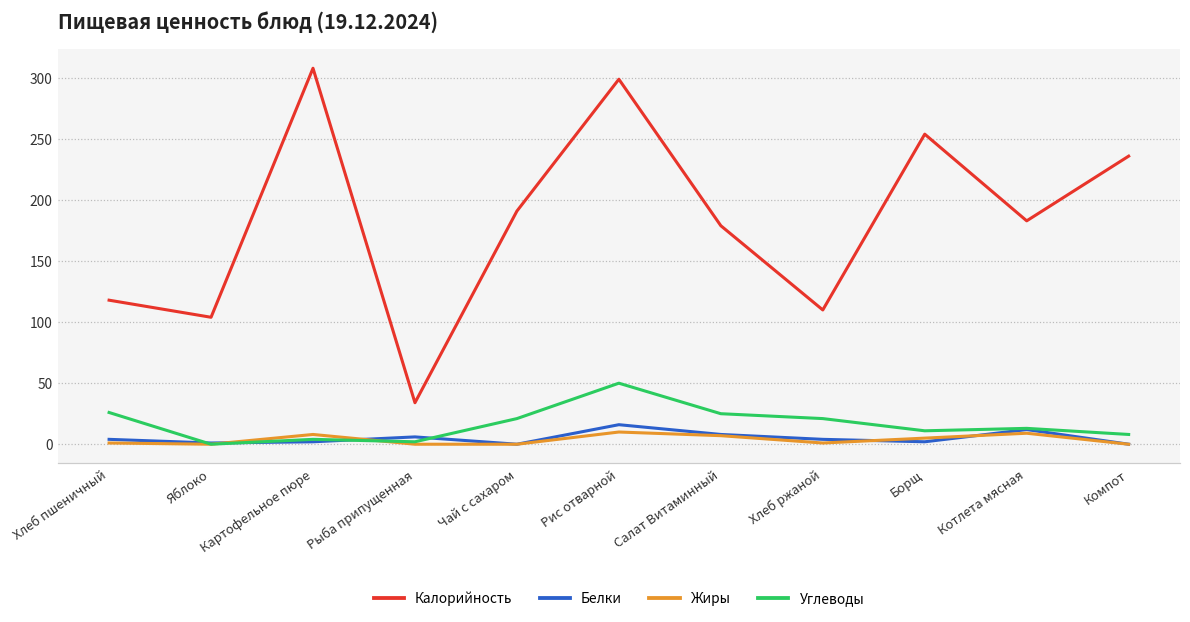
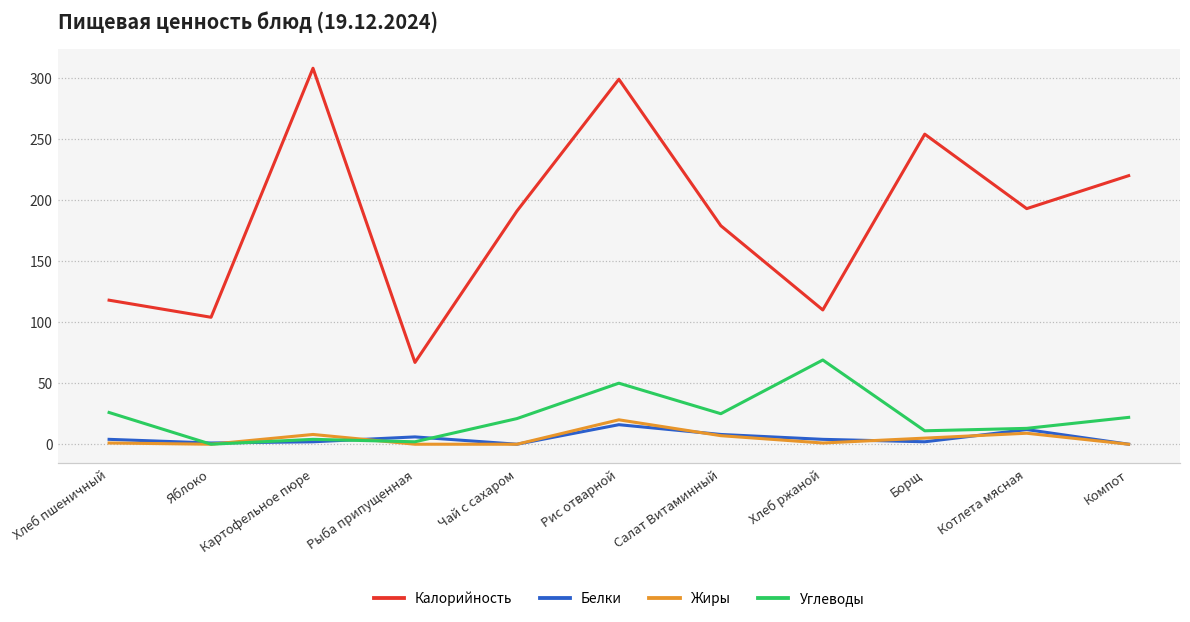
  {
    "Калорийность": {
      "Хлеб пшеничный": 118,
      "Яблоко": 104,
      "Картофельное пюре": 308,
-     "Рыба припущенная": 34,
+     "Рыба припущенная": 67,
      "Чай с сахаром": 191,
      "Рис отварной": 299,
      "Салат Витаминный": 179,
      "Хлеб ржаной": 110,
      "Борщ": 254,
-     "Котлета мясная": 183,
-     "Компот": 236
+     "Котлета мясная": 193,
+     "Компот": 220
    },
    "Белки": {
      "Хлеб пшеничный": 4,
      "Рыба припущенная": 6,
      "Рис отварной": 16,
      "Хлеб ржаной": 4,
      "Борщ": 2
    },
    "Жиры": {
      "Хлеб пшеничный": 1,
      "Картофельное пюре": 8,
-     "Рис отварной": 10,
+     "Рис отварной": 20,
      "Хлеб ржаной": 1,
      "Борщ": 5,
      "Котлета мясная": 9
    },
    "Углеводы": {
      "Хлеб пшеничный": 26,
      "Чай с сахаром": 21,
      "Рис отварной": 50,
      "Салат Витаминный": 25,
-     "Хлеб ржаной": 21,
+     "Хлеб ржаной": 69,
      "Борщ": 11,
-     "Компот": 8
+     "Компот": 22
    }
  }
